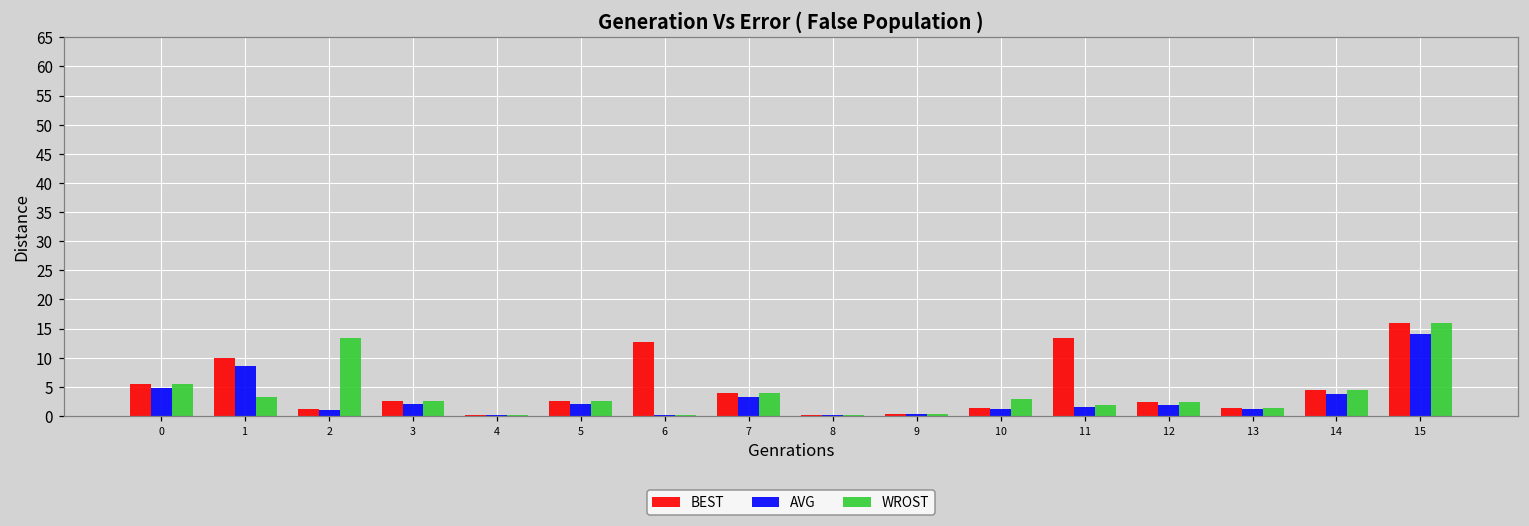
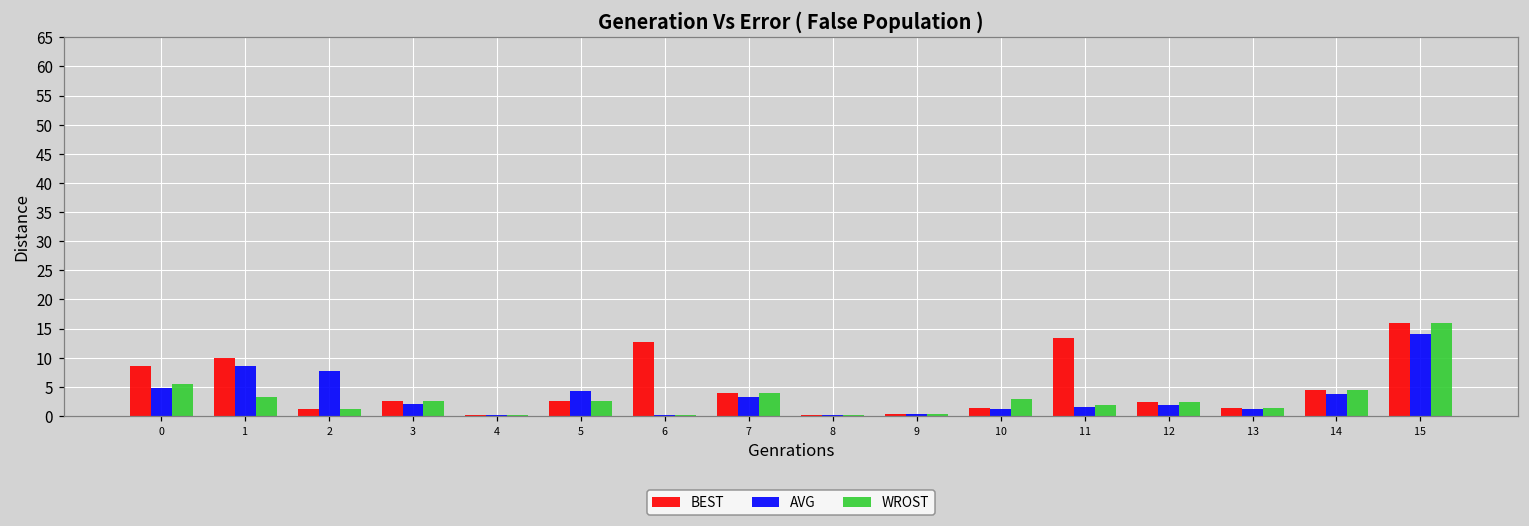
  {
    "BEST": {
-     "0": 5,
+     "0": 9,
      "1": 10,
      "2": 1,
      "3": 3,
      "5": 3,
      "6": 13,
      "7": 4,
      "10": 1,
      "11": 13,
      "12": 2,
      "13": 1,
      "14": 4,
      "15": 16
    },
    "AVG": {
      "0": 5,
      "1": 9,
-     "2": 1,
+     "2": 8,
      "3": 2,
-     "5": 2,
+     "5": 4,
      "7": 3,
      "10": 1,
      "11": 2,
      "12": 2,
      "13": 1,
      "14": 4,
      "15": 14
    },
    "WROST": {
      "0": 5,
      "1": 3,
-     "2": 13,
+     "2": 1,
      "3": 3,
      "5": 3,
      "7": 4,
      "10": 3,
      "11": 2,
      "12": 2,
      "13": 1,
      "14": 4,
      "15": 16
    }
  }
